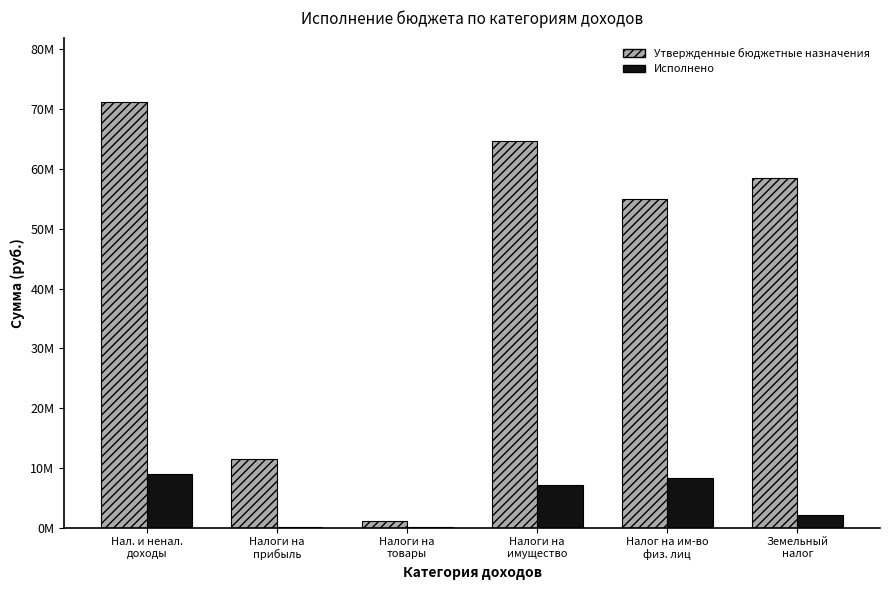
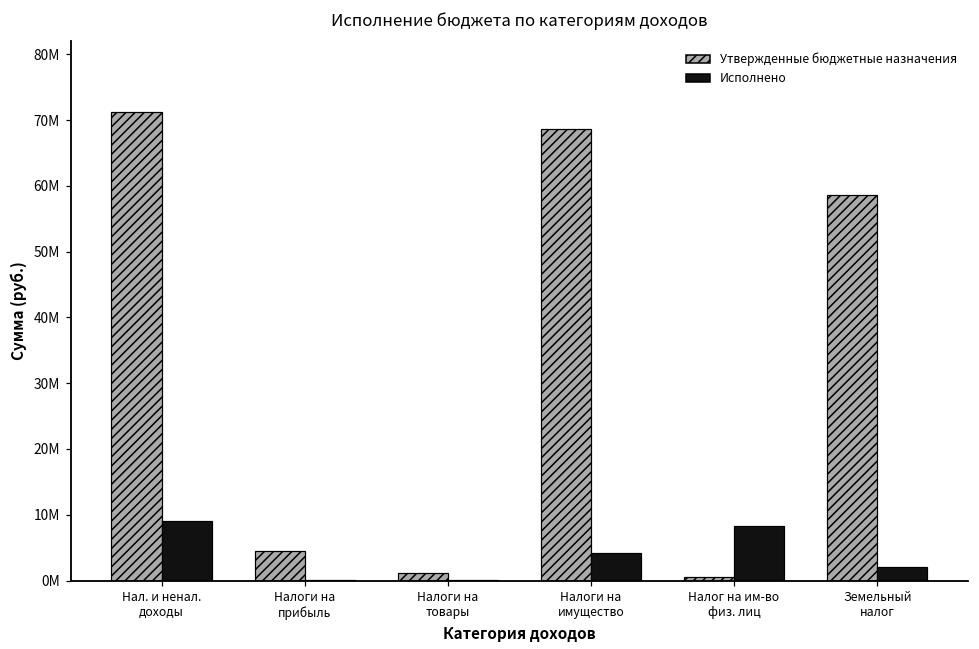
  {
    "Утвержденные бюджетные назначения": {
      "Нал. и ненал. доходы": 71000000,
-     "Налоги на прибыль": 11000000,
+     "Налоги на прибыль": 4000000,
      "Налоги на товары": 1000000,
-     "Налоги на имущество": 65000000,
-     "Налог на им-во физ. лиц": 55000000,
+     "Налоги на имущество": 69000000,
+     "Налог на им-во физ. лиц": 0,
      "Земельный налог": 59000000
    },
    "Исполнено": {
      "Нал. и ненал. доходы": 9000000,
-     "Налоги на имущество": 7000000,
+     "Налоги на имущество": 4000000,
      "Налог на им-во физ. лиц": 8000000,
      "Земельный налог": 2000000
    }
  }
